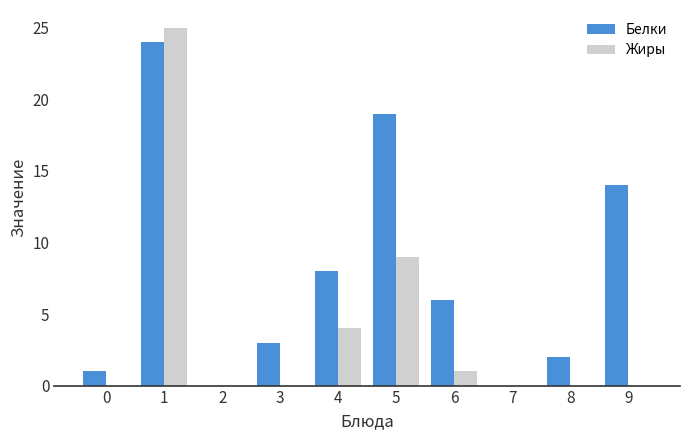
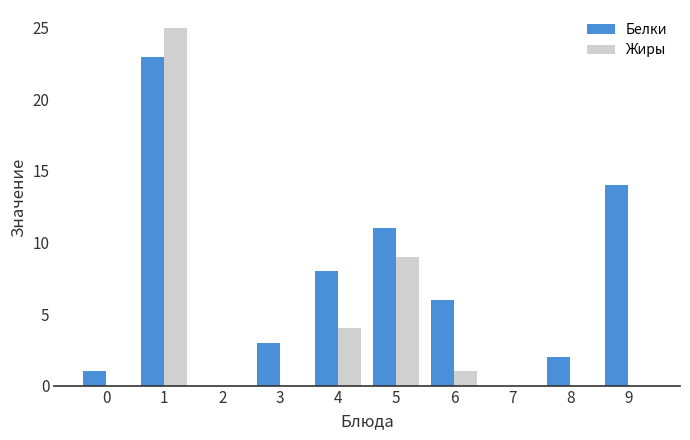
  {
    "Белки": {
      "0": 1,
-     "1": 24,
+     "1": 23,
      "2": 0,
      "3": 3,
      "4": 8,
-     "5": 19,
+     "5": 11,
      "6": 6,
      "7": 0,
      "8": 2,
      "9": 14
    },
    "Жиры": {
      "0": 0,
      "1": 25,
      "2": 0,
      "3": 0,
      "4": 4,
      "5": 9,
      "6": 1,
      "7": 0,
      "8": 0,
      "9": 0
    }
  }
